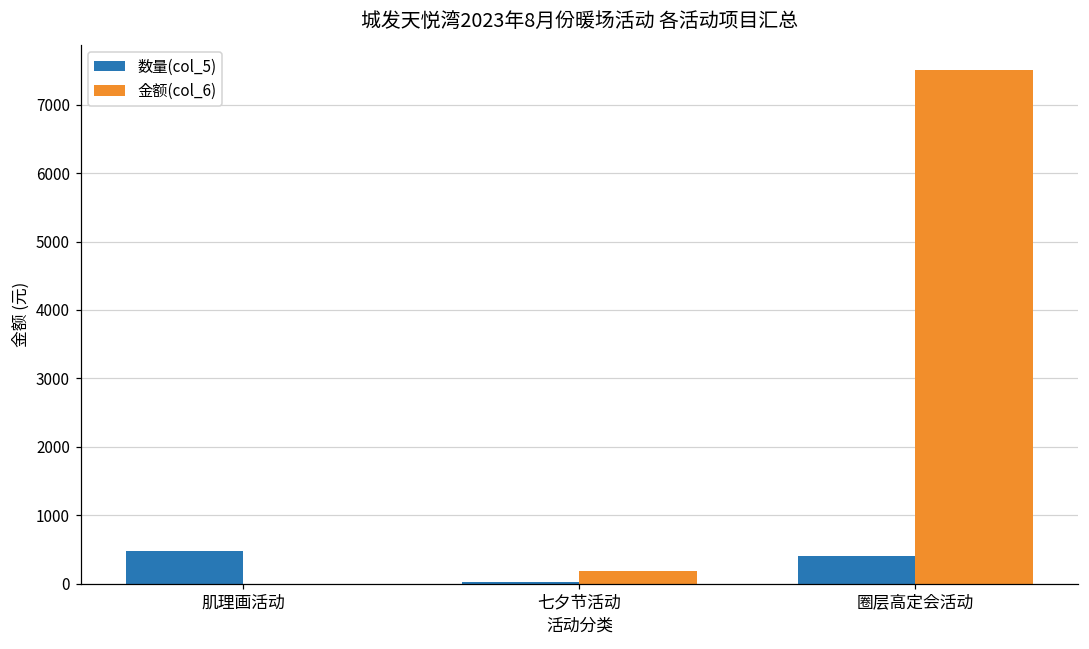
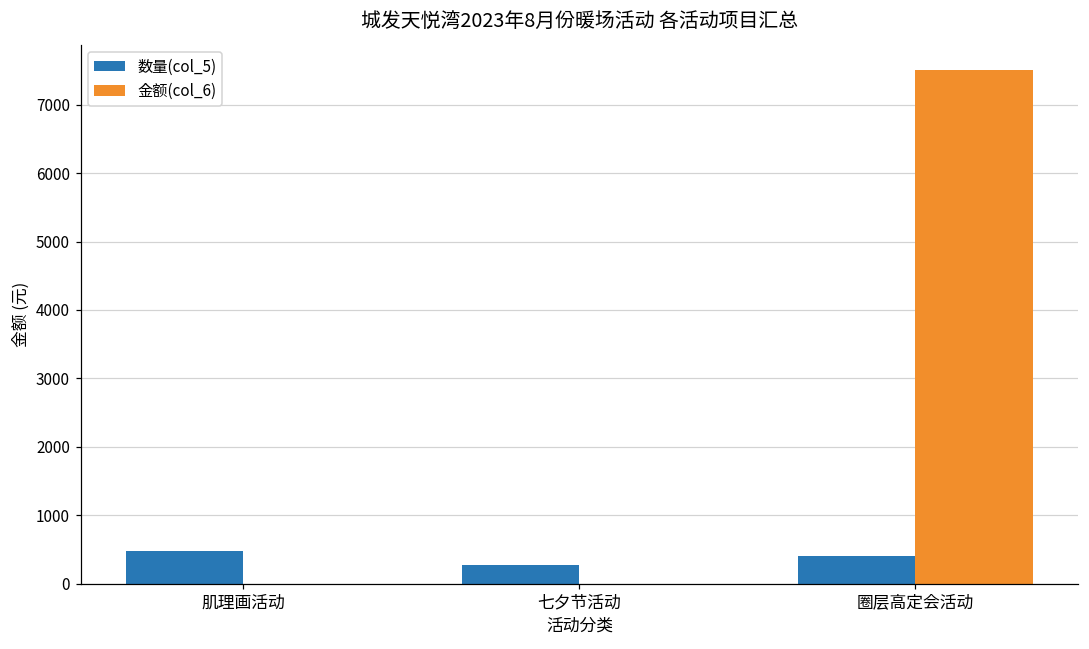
  {
    "数量(col_5)": {
      "肌理画活动": 500,
-     "七夕节活动": 0,
+     "七夕节活动": 300,
      "圈层高定会活动": 400
    },
    "金额(col_6)": {
      "肌理画活动": 0,
-     "七夕节活动": 200,
+     "七夕节活动": 0,
      "圈层高定会活动": 7500
    }
  }
